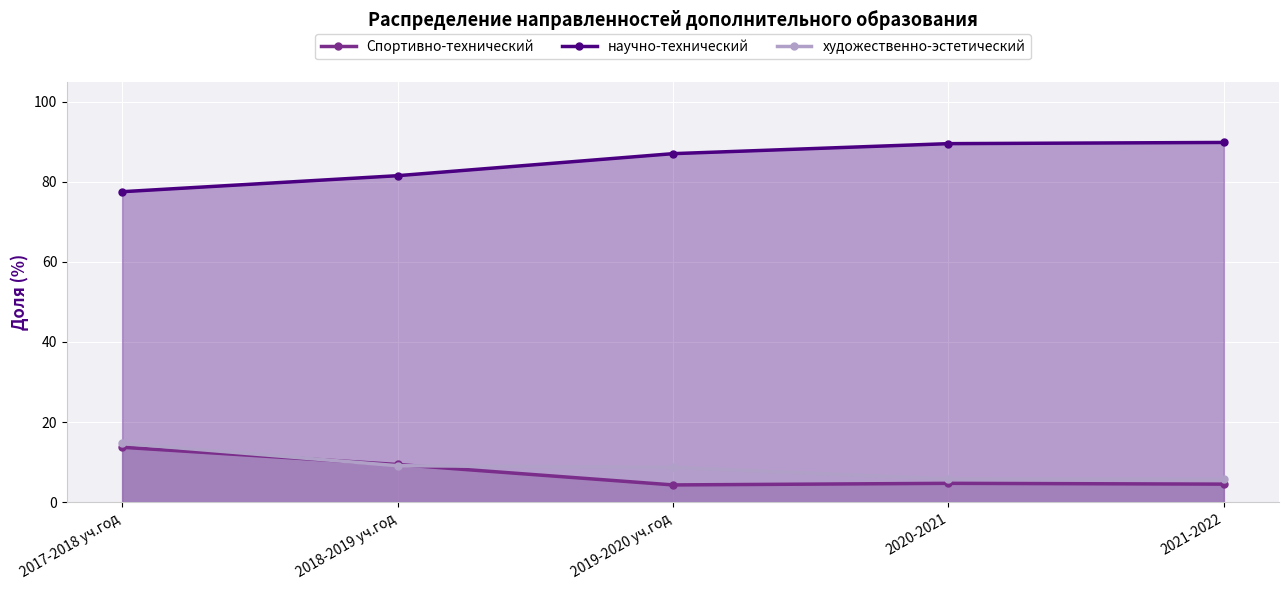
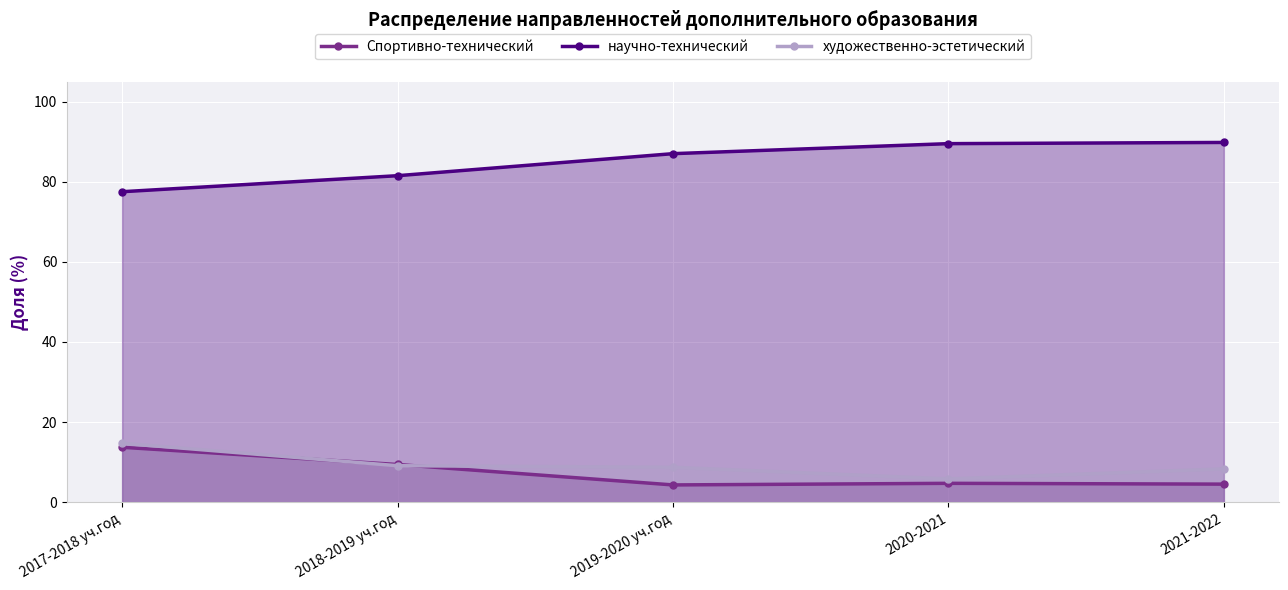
  {
    "художественно-эстетический": {
      "2017-2018 уч.год": 15,
      "2019-2020 уч.год": 9,
      "2020-2021": 6,
-     "2021-2022": 6
+     "2021-2022": 8
    }
  }
